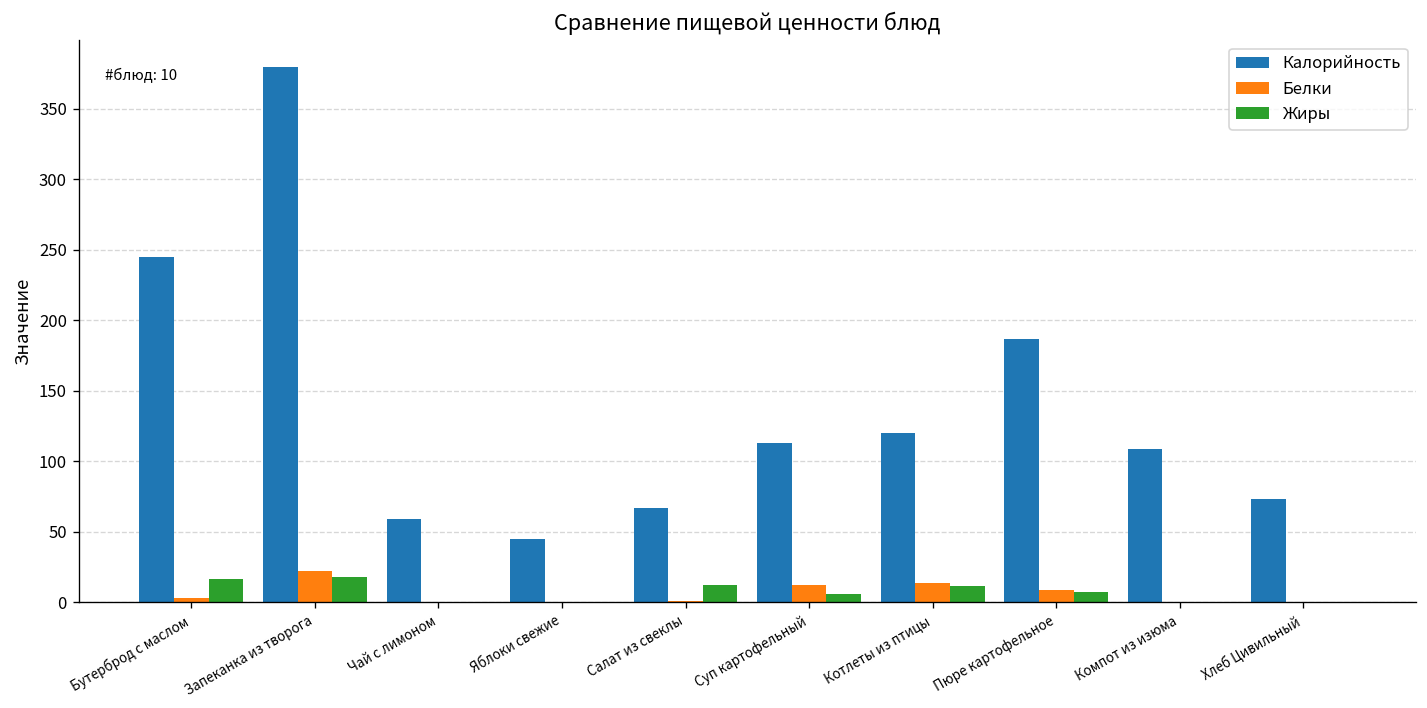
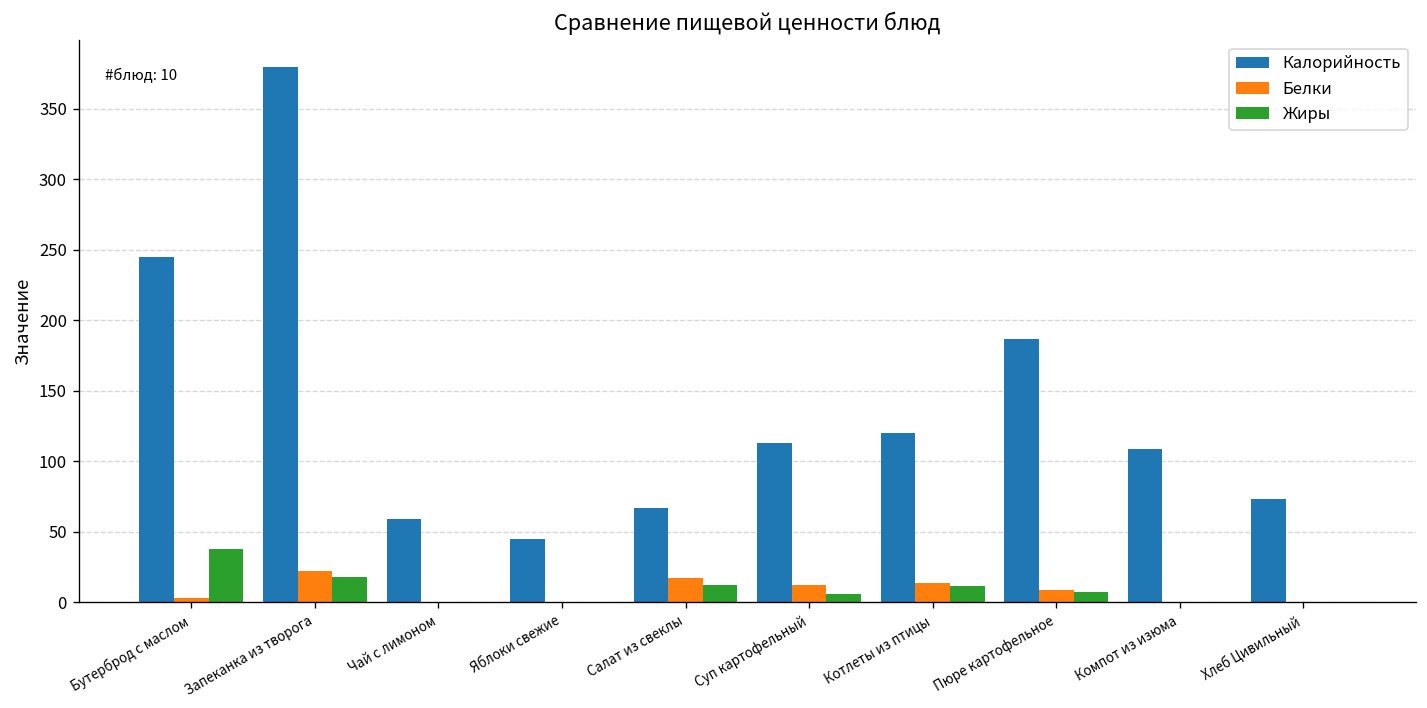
  {
    "Калорийность": {
      "Бутерброд с маслом": 245,
      "Запеканка из творога": 379,
      "Чай с лимоном": 59,
      "Яблоки свежие": 45,
      "Салат из свеклы": 67,
      "Суп картофельный": 113,
      "Котлеты из птицы": 120,
      "Пюре картофельное": 186,
      "Компот из изюма": 109,
      "Хлеб Цивильный": 74
    },
    "Белки": {
      "Бутерброд с маслом": 3,
      "Запеканка из творога": 22,
-     "Салат из свеклы": 1,
+     "Салат из свеклы": 17,
      "Суп картофельный": 12,
      "Котлеты из птицы": 14,
      "Пюре картофельное": 9
    },
    "Жиры": {
-     "Бутерброд с маслом": 17,
+     "Бутерброд с маслом": 38,
      "Запеканка из творога": 18,
      "Салат из свеклы": 12,
      "Суп картофельный": 6,
      "Котлеты из птицы": 11,
      "Пюре картофельное": 7,
      "Компот из изюма": 0
    }
  }
